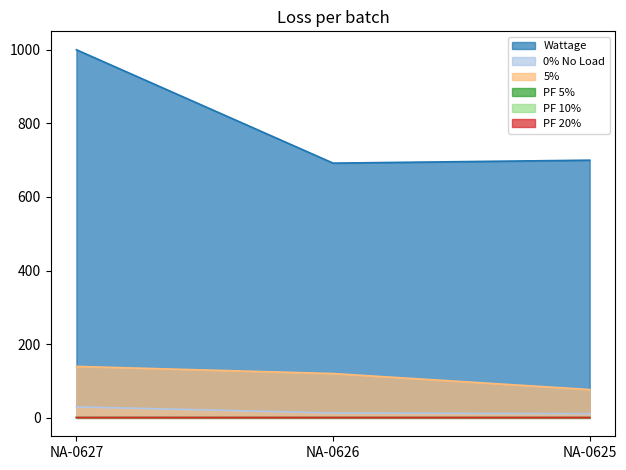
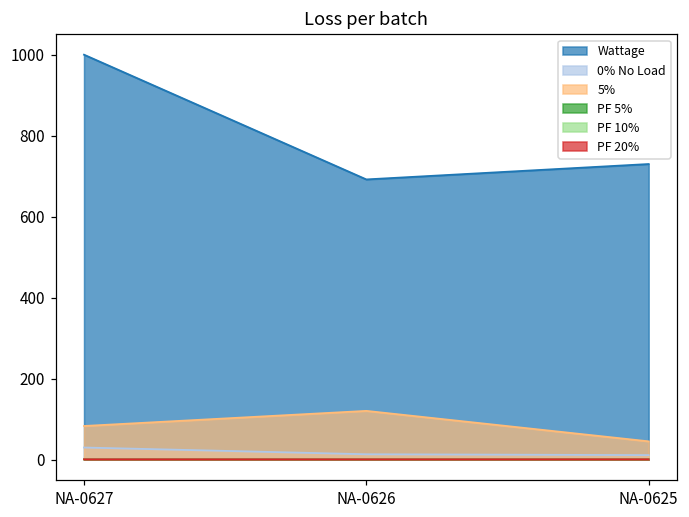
  {
    "Wattage": {
      "NA-0627": 1000,
      "NA-0626": 690,
-     "NA-0625": 700
+     "NA-0625": 730
    },
    "0% No Load": {
      "NA-0627": 30,
      "NA-0626": 10,
      "NA-0625": 10
    },
    "5%": {
-     "NA-0627": 140,
+     "NA-0627": 80,
      "NA-0626": 120,
-     "NA-0625": 80
+     "NA-0625": 50
    },
    "PF 20%": {
      "NA-0627": 0,
      "NA-0626": 0,
      "NA-0625": 0
    }
  }
